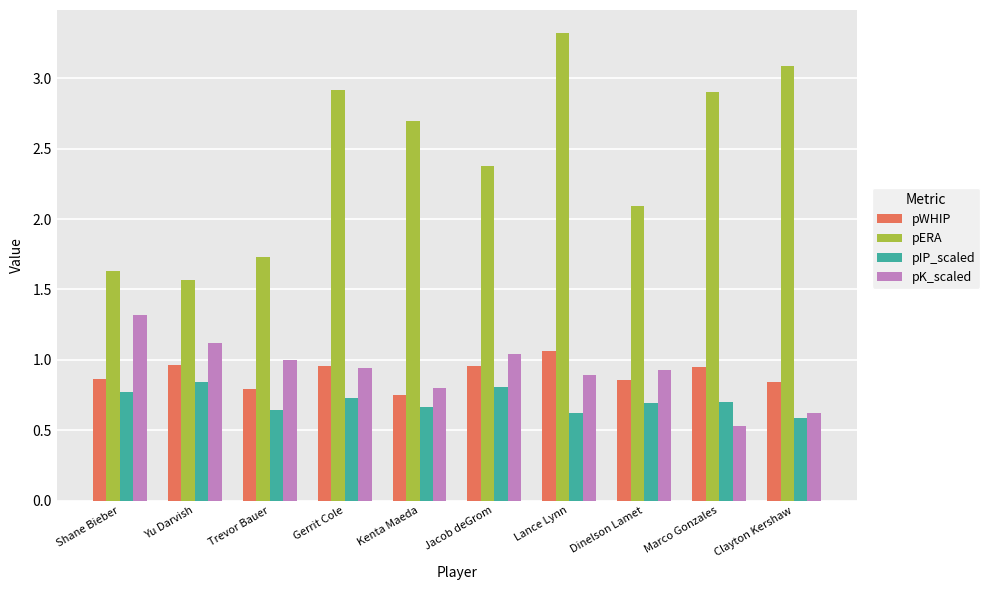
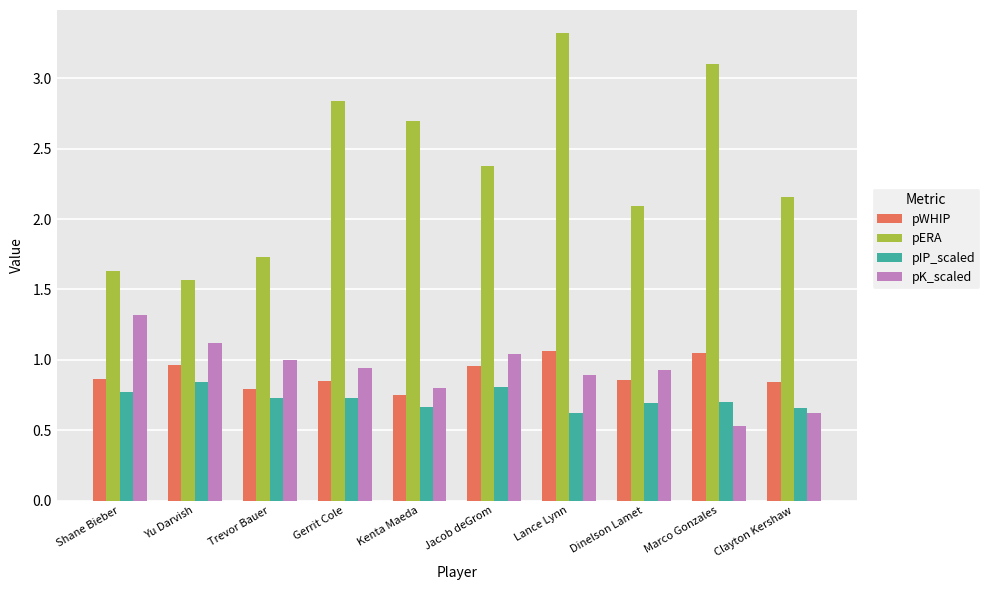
  {
    "pWHIP": {
      "Shane Bieber": 0.87,
      "Yu Darvish": 0.96,
      "Trevor Bauer": 0.80,
-     "Gerrit Cole": 0.96,
+     "Gerrit Cole": 0.85,
      "Kenta Maeda": 0.75,
      "Jacob deGrom": 0.96,
      "Lance Lynn": 1.06,
      "Dinelson Lamet": 0.86,
-     "Marco Gonzales": 0.95,
+     "Marco Gonzales": 1.05,
      "Clayton Kershaw": 0.84
    },
    "pERA": {
      "Shane Bieber": 1.63,
      "Yu Darvish": 1.57,
      "Trevor Bauer": 1.73,
-     "Gerrit Cole": 2.92,
+     "Gerrit Cole": 2.84,
      "Kenta Maeda": 2.70,
      "Jacob deGrom": 2.38,
      "Lance Lynn": 3.32,
      "Dinelson Lamet": 2.09,
-     "Marco Gonzales": 2.9,
-     "Clayton Kershaw": 3.09
+     "Marco Gonzales": 3.1,
+     "Clayton Kershaw": 2.16
    },
    "pIP_scaled": {
      "Shane Bieber": 0.77,
      "Yu Darvish": 0.84,
-     "Trevor Bauer": 0.64,
+     "Trevor Bauer": 0.73,
      "Gerrit Cole": 0.73,
      "Kenta Maeda": 0.67,
      "Jacob deGrom": 0.81,
      "Lance Lynn": 0.62,
      "Dinelson Lamet": 0.69,
      "Marco Gonzales": 0.70,
-     "Clayton Kershaw": 0.58
+     "Clayton Kershaw": 0.66
    },
    "pK_scaled": {
      "Shane Bieber": 1.32,
      "Yu Darvish": 1.12,
      "Trevor Bauer": 1.00,
      "Gerrit Cole": 0.94,
      "Kenta Maeda": 0.80,
      "Jacob deGrom": 1.04,
      "Lance Lynn": 0.89,
      "Dinelson Lamet": 0.93,
      "Marco Gonzales": 0.53,
      "Clayton Kershaw": 0.62
    }
  }
